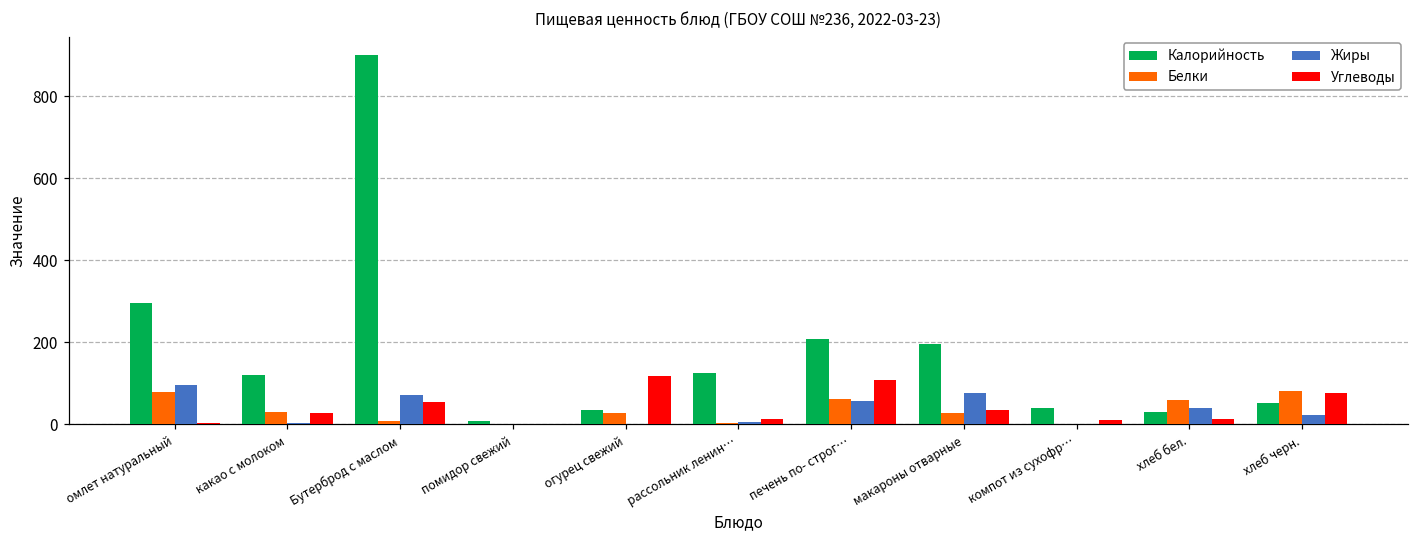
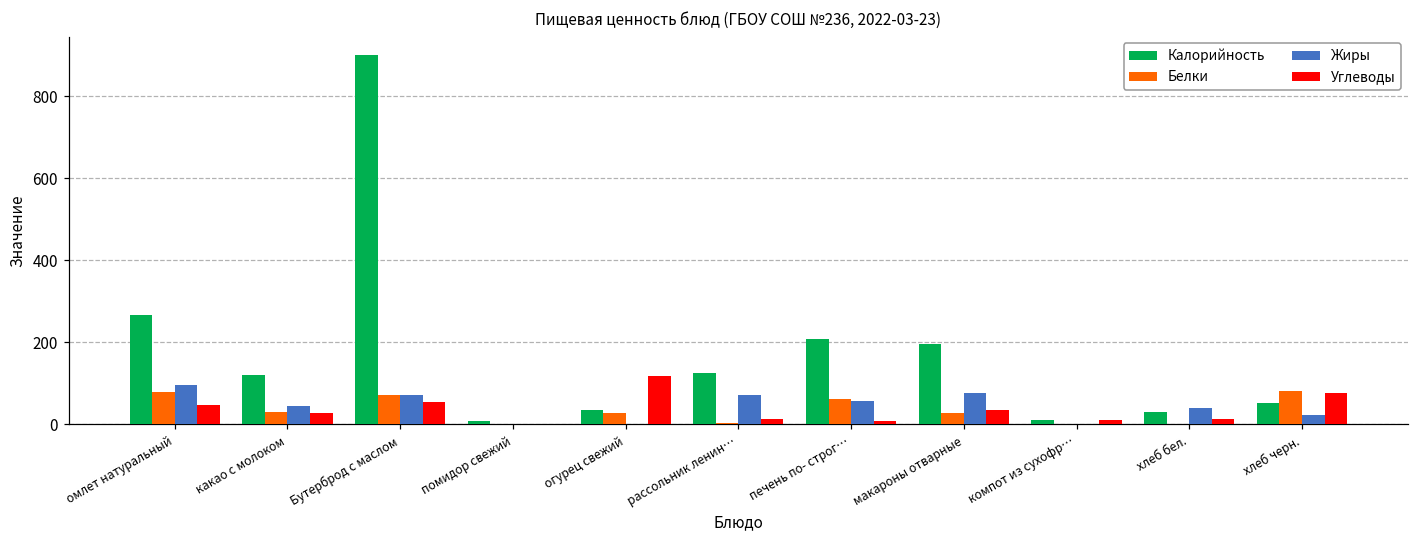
  {
    "Калорийность": {
-     "омлет натуральный": 300,
+     "омлет натуральный": 270,
      "какао с молоком": 120,
      "Бутерброд с маслом": 900,
      "помидор свежий": 10,
      "огурец свежий": 40,
      "рассольник ленин…": 130,
      "печень по- строг…": 210,
      "макароны отварные": 200,
-     "компот из сухофр…": 40,
+     "компот из сухофр…": 10,
      "хлеб бел.": 30,
      "хлеб черн.": 50
    },
    "Белки": {
      "омлет натуральный": 80,
      "какао с молоком": 30,
-     "Бутерброд с маслом": 10,
+     "Бутерброд с маслом": 70,
      "огурец свежий": 30,
      "печень по- строг…": 60,
      "макароны отварные": 30,
      "компот из сухофр…": 0,
-     "хлеб бел.": 60,
+     "хлеб бел.": 0,
      "хлеб черн.": 80
    },
    "Жиры": {
      "омлет натуральный": 100,
-     "какао с молоком": 0,
+     "какао с молоком": 50,
      "Бутерброд с маслом": 70,
      "огурец свежий": 0,
-     "рассольник ленин…": 10,
+     "рассольник ленин…": 70,
      "печень по- строг…": 60,
      "макароны отварные": 80,
      "компот из сухофр…": 0,
      "хлеб бел.": 40,
      "хлеб черн.": 20
    },
    "Углеводы": {
-     "омлет натуральный": 0,
+     "омлет натуральный": 50,
      "какао с молоком": 30,
      "Бутерброд с маслом": 50,
      "огурец свежий": 120,
      "рассольник ленин…": 10,
-     "печень по- строг…": 110,
+     "печень по- строг…": 10,
      "макароны отварные": 40,
      "компот из сухофр…": 10,
      "хлеб бел.": 10,
      "хлеб черн.": 80
    }
  }
